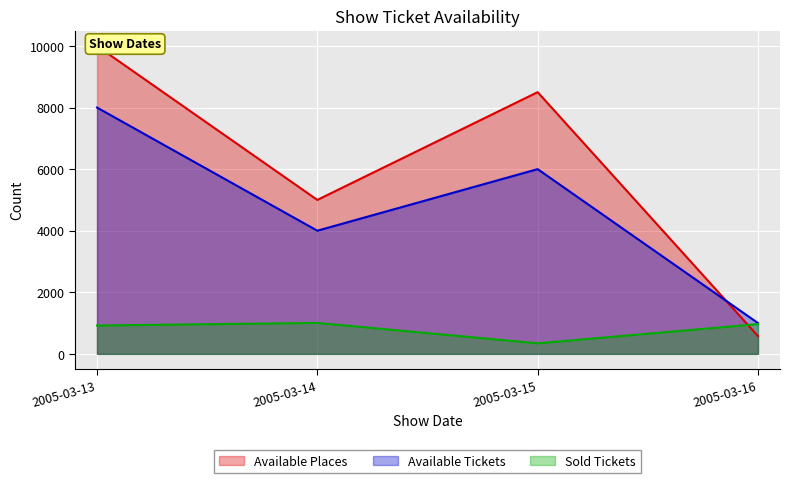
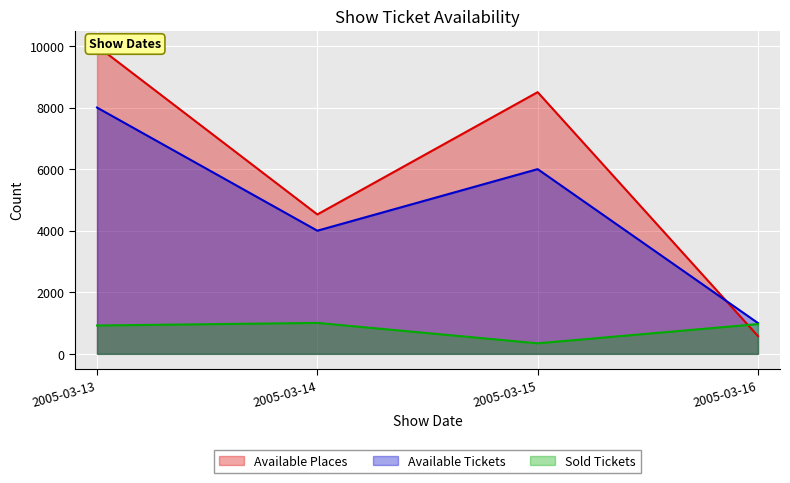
  {
    "Available Places": {
-     "2005-03-14": 5000,
+     "2005-03-14": 4500,
      "2005-03-15": 8500,
      "2005-03-16": 600
    },
    "Available Tickets": {
      "2005-03-13": 8000,
      "2005-03-14": 4000,
      "2005-03-15": 6000
    },
    "Sold Tickets": {
      "2005-03-13": 900,
      "2005-03-14": 1000,
      "2005-03-15": 300
    }
  }
